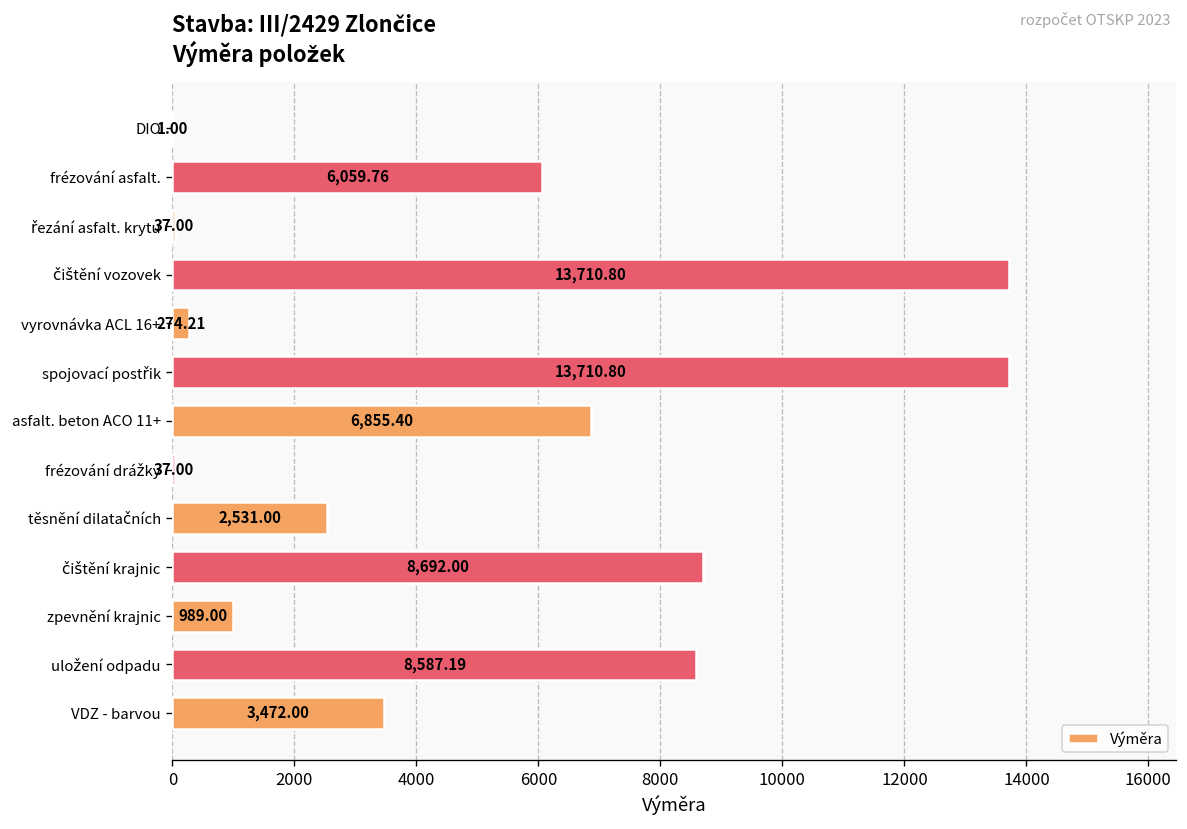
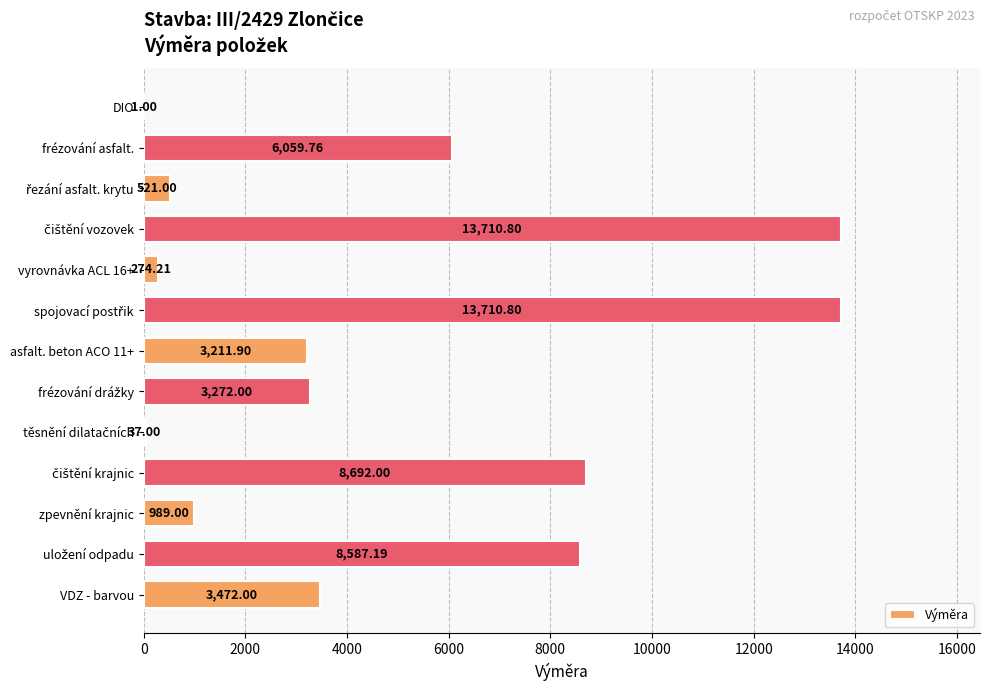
  {
    "DIO": "1.00",
    "frézování asfalt.": "6,059.76",
-   "řezání asfalt. krytu": "37.00",
+   "řezání asfalt. krytu": "521.00",
    "čištění vozovek": "13,710.80",
    "vyrovnávka ACL 16+": "274.21",
    "spojovací postřik": "13,710.80",
-   "asfalt. beton ACO 11+": "6,855.40",
-   "frézování drážky": "37.00",
-   "těsnění dilatačních": "2,531.00",
+   "asfalt. beton ACO 11+": "3,211.90",
+   "frézování drážky": "3,272.00",
+   "těsnění dilatačních": "37.00",
    "čištění krajnic": "8,692.00",
    "zpevnění krajnic": "989.00",
    "uložení odpadu": "8,587.19",
    "VDZ - barvou": "3,472.00"
  }
